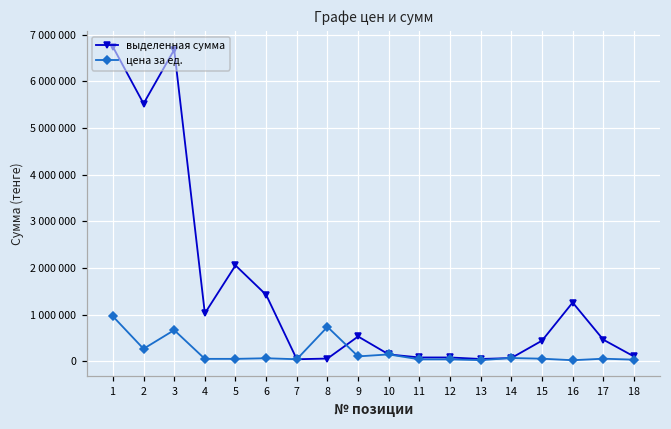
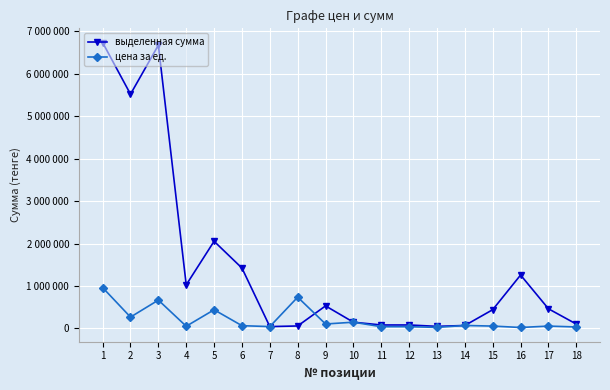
  {
    "выделенная сумма": {
      "2": 5500000,
      "4": 1000000,
      "5": 2100000,
      "6": 1400000,
      "8": 100000,
      "9": 500000,
      "15": 400000,
      "16": 1300000,
      "17": 500000,
      "18": 100000
    },
    "цена за ед.": {
      "1": 1000000,
      "2": 300000,
      "3": 700000,
      "4": 100000,
-     "5": 100000,
+     "5": 400000,
      "6": 100000,
      "8": 700000,
      "9": 100000,
      "15": 100000,
      "16": 0,
      "17": 100000,
      "18": 0
    }
  }
